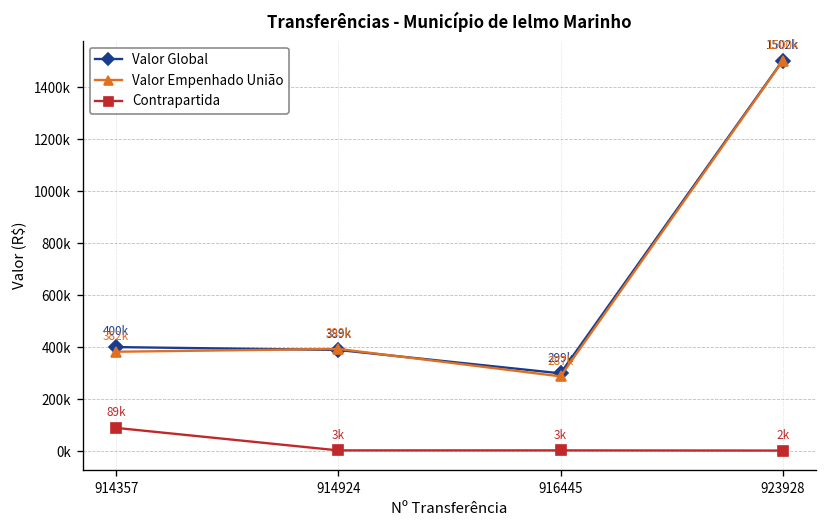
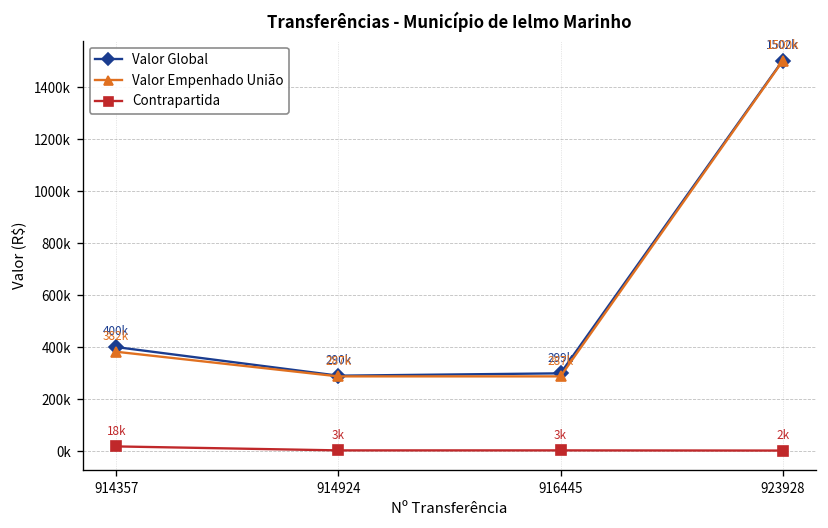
  {
    "Valor Global": {
-     "914924": "389k"
+     "914924": "290k"
    },
    "Valor Empenhado União": {
-     "914924": "393k"
+     "914924": "287k"
    },
    "Contrapartida": {
-     "914357": "89k",
+     "914357": "18k",
      "914924": "3k",
      "916445": "3k",
      "923928": "2k"
    }
  }
